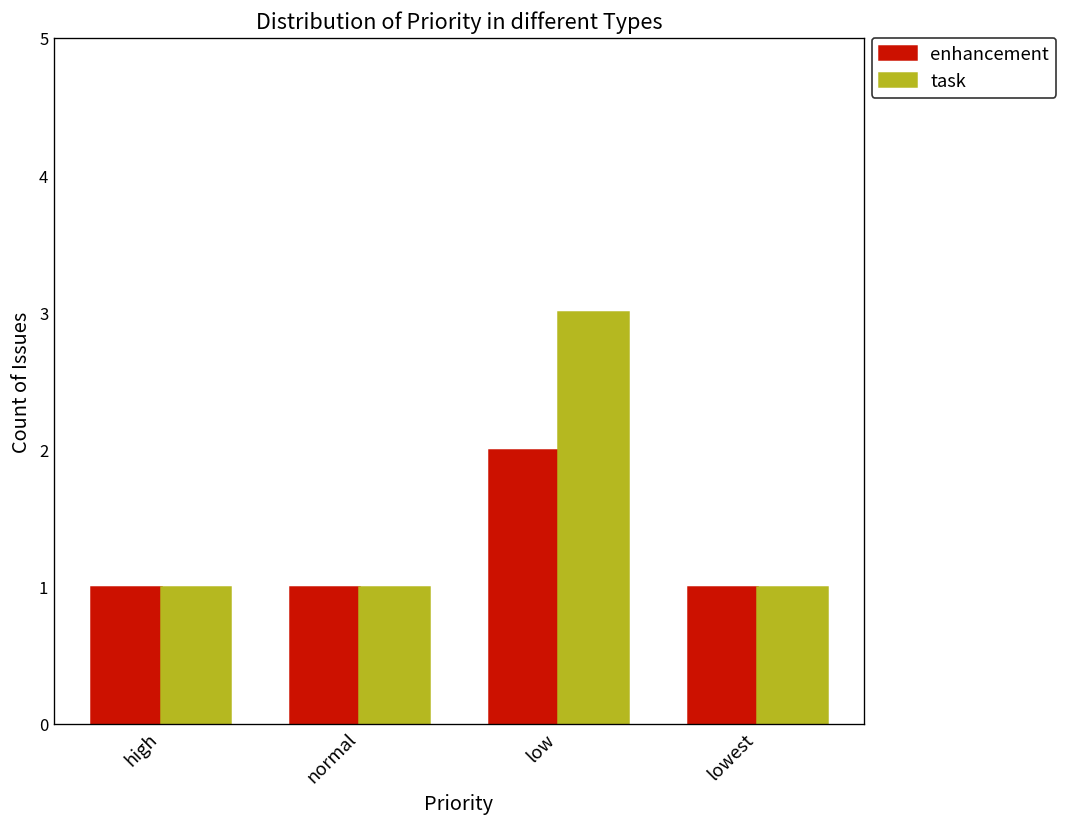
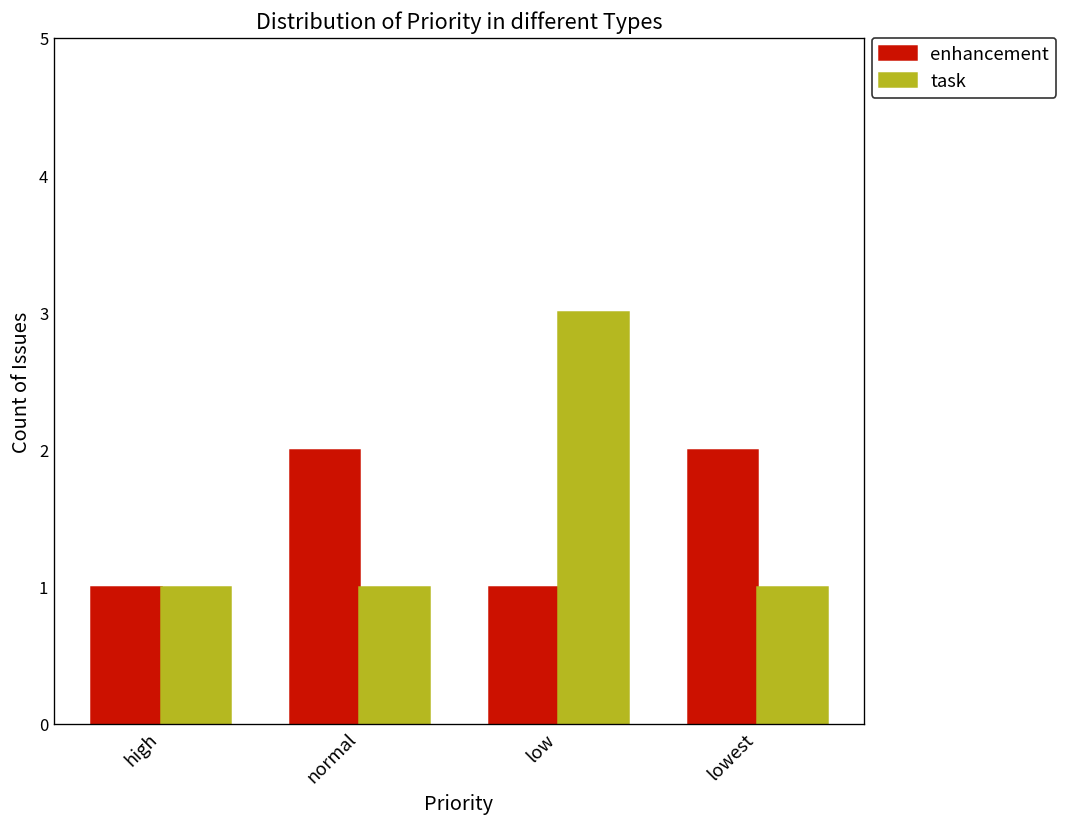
  {
    "enhancement": {
      "high": 1,
-     "normal": 1,
-     "low": 2,
-     "lowest": 1
+     "normal": 2,
+     "low": 1,
+     "lowest": 2
    },
    "task": {
      "high": 1,
      "normal": 1,
      "low": 3,
      "lowest": 1
    }
  }
